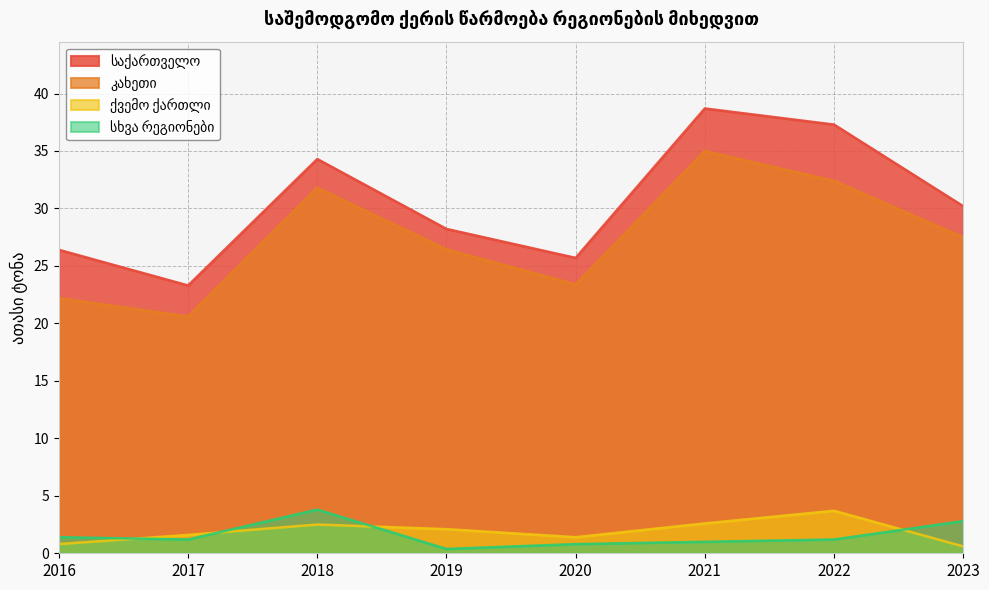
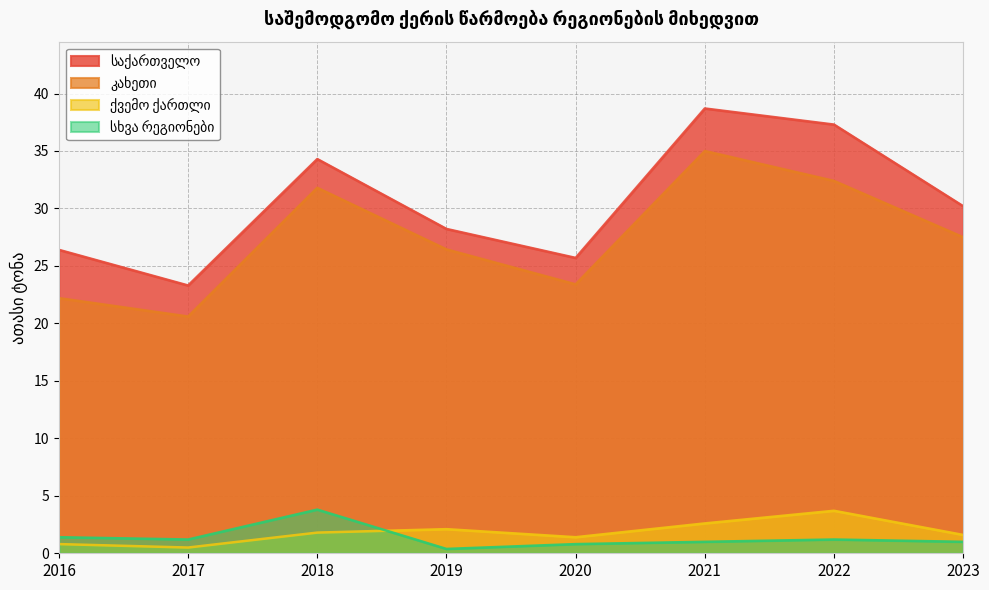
  {
    "ქვემო ქართლი": {
      "2016": 0.8,
-     "2017": 1.6,
-     "2018": 2.5,
+     "2017": 0.5,
+     "2018": 1.8,
      "2019": 2.1,
      "2020": 1.4,
      "2021": 2.6,
      "2022": 3.7,
-     "2023": 0.6
+     "2023": 1.6
    },
    "სხვა რეგიონები": {
      "2016": 1.4,
      "2017": 1.2,
      "2018": 3.8,
      "2019": 0.4,
      "2020": 0.8,
      "2021": 1.0,
      "2022": 1.2,
-     "2023": 2.8
+     "2023": 1.0
    }
  }
